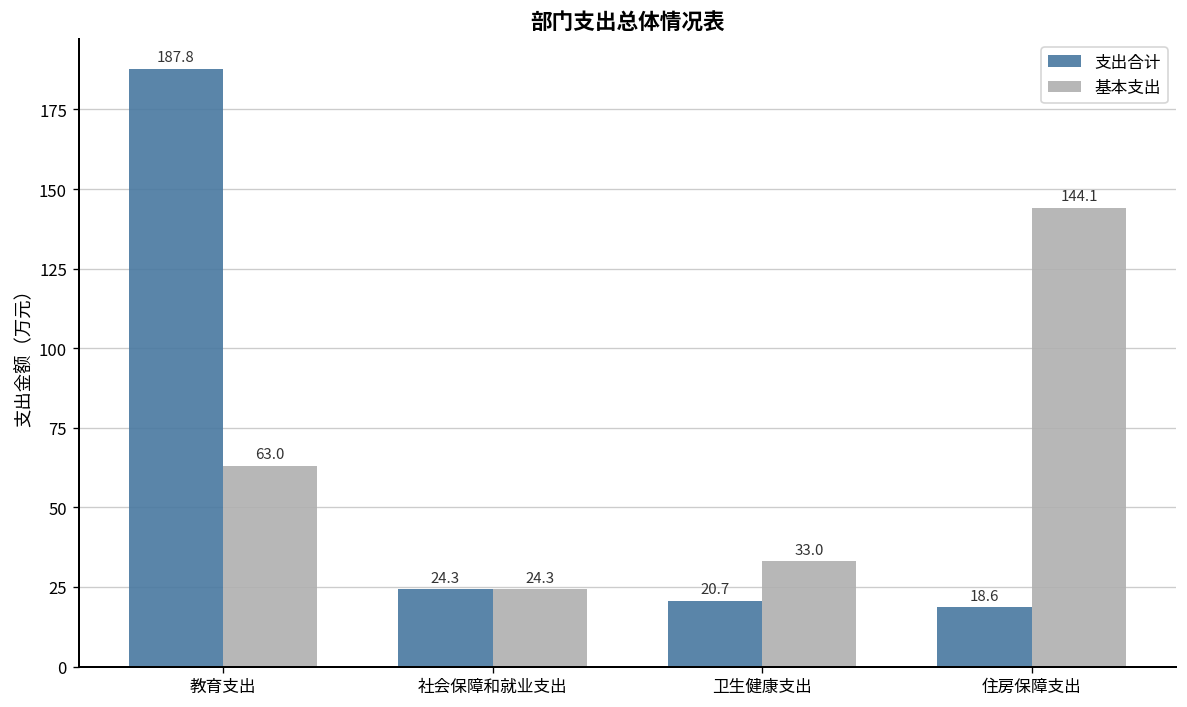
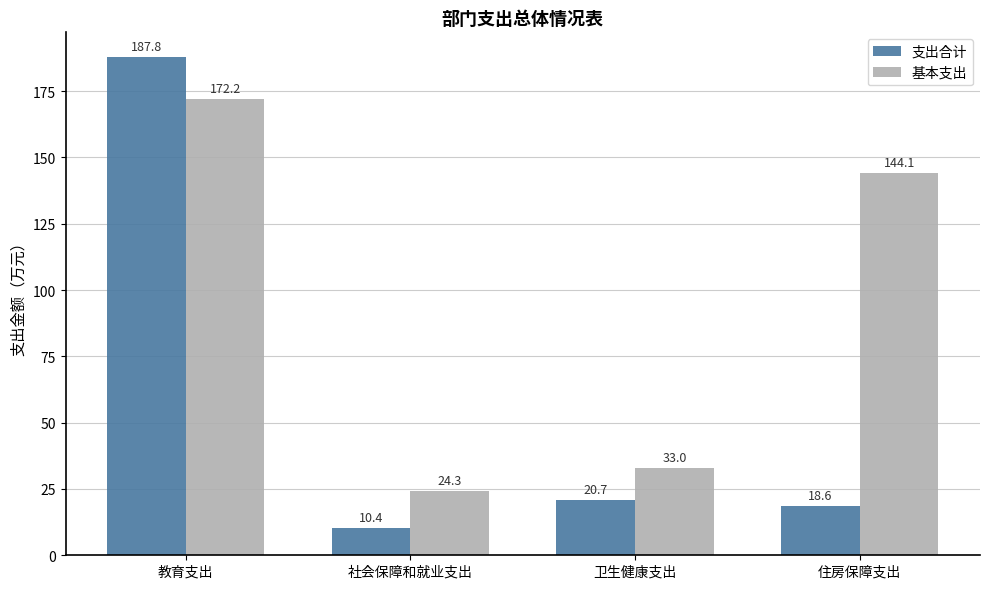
  {
    "支出合计": {
      "教育支出": 187.8,
-     "社会保障和就业支出": 24.3,
+     "社会保障和就业支出": 10.4,
      "卫生健康支出": 20.7,
      "住房保障支出": 18.6
    },
    "基本支出": {
-     "教育支出": 63.0,
+     "教育支出": 172.2,
      "社会保障和就业支出": 24.3,
      "卫生健康支出": 33.0,
      "住房保障支出": 144.1
    }
  }
